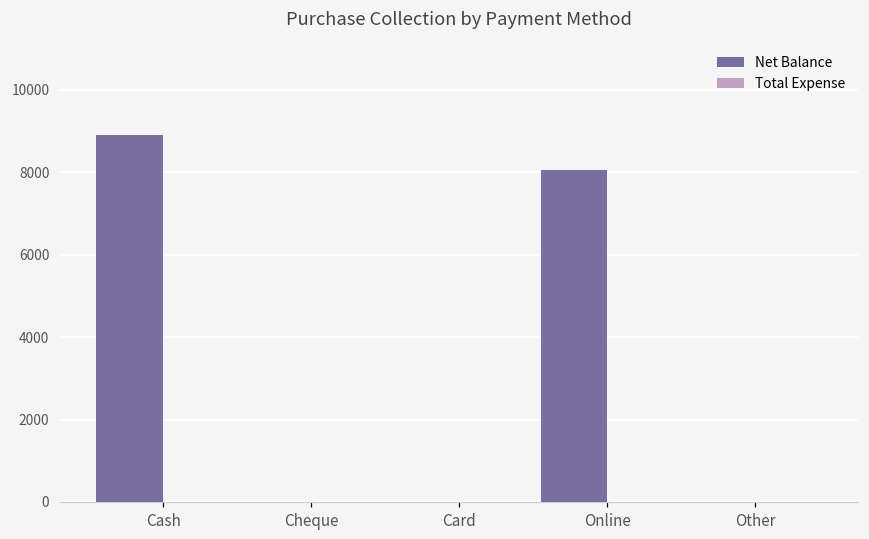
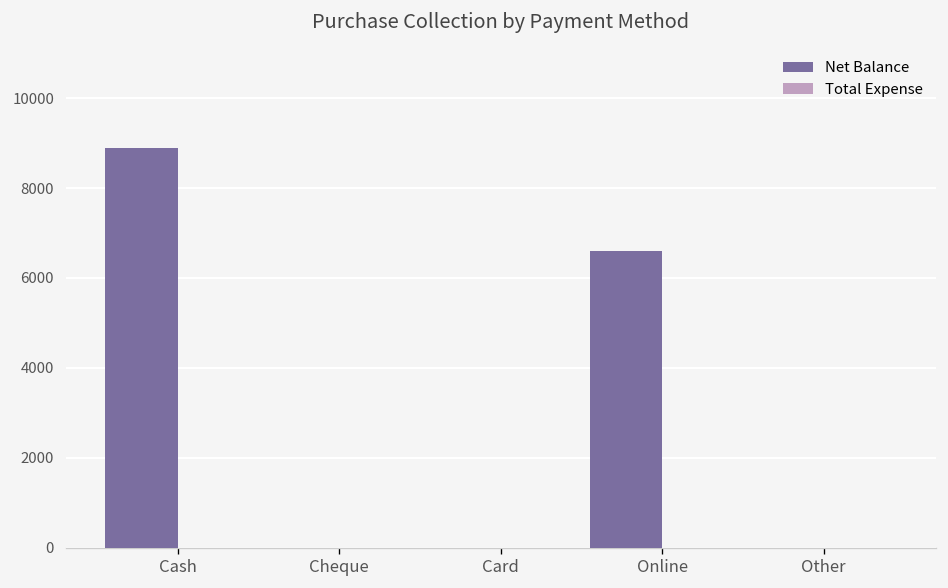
  {
    "Net Balance": {
      "Cash": 8900,
      "Cheque": 0,
      "Card": 0,
-     "Online": 8100,
+     "Online": 6600,
      "Other": 0
    },
    "Total Expense": {
      "Cash": 0,
      "Cheque": 0,
      "Card": 0,
      "Online": 0,
      "Other": 0
    }
  }
